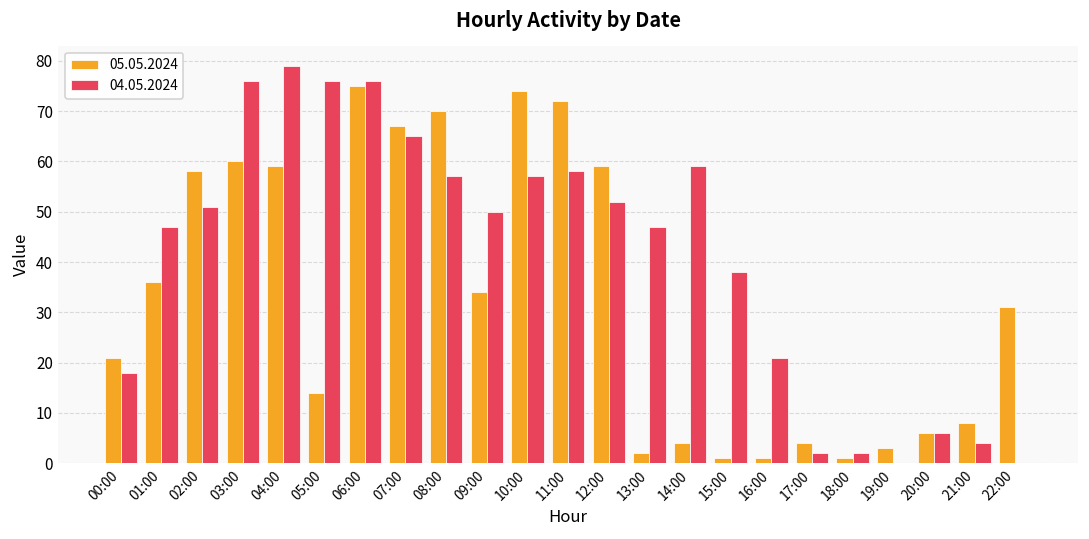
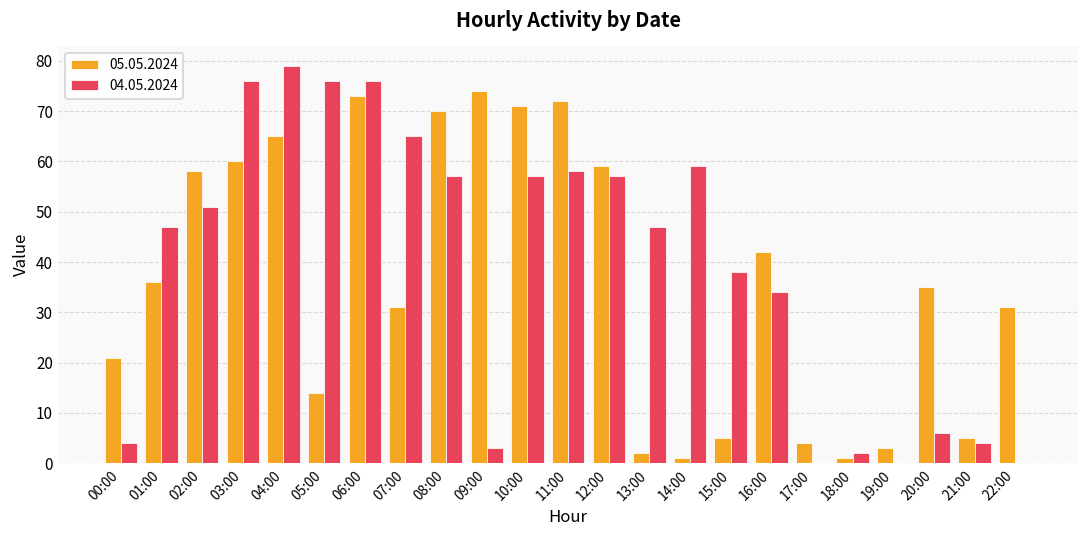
  {
    "05.05.2024": {
      "00:00": 21,
      "01:00": 36,
      "02:00": 58,
      "03:00": 60,
-     "04:00": 59,
+     "04:00": 65,
      "05:00": 14,
-     "06:00": 75,
-     "07:00": 67,
+     "06:00": 73,
+     "07:00": 31,
      "08:00": 70,
-     "09:00": 34,
-     "10:00": 74,
+     "09:00": 74,
+     "10:00": 71,
      "11:00": 72,
      "12:00": 59,
      "13:00": 2,
-     "14:00": 4,
-     "15:00": 1,
-     "16:00": 1,
+     "14:00": 1,
+     "15:00": 5,
+     "16:00": 42,
      "17:00": 4,
      "18:00": 1,
      "19:00": 3,
-     "20:00": 6,
-     "21:00": 8,
+     "20:00": 35,
+     "21:00": 5,
      "22:00": 31
    },
    "04.05.2024": {
-     "00:00": 18,
+     "00:00": 4,
      "01:00": 47,
      "02:00": 51,
      "03:00": 76,
      "04:00": 79,
      "05:00": 76,
      "06:00": 76,
      "07:00": 65,
      "08:00": 57,
-     "09:00": 50,
+     "09:00": 3,
      "10:00": 57,
      "11:00": 58,
-     "12:00": 52,
+     "12:00": 57,
      "13:00": 47,
      "14:00": 59,
      "15:00": 38,
-     "16:00": 21,
-     "17:00": 2,
+     "16:00": 34,
+     "17:00": 0,
      "18:00": 2,
      "19:00": 0,
      "20:00": 6,
      "21:00": 4,
      "22:00": 0
    }
  }
